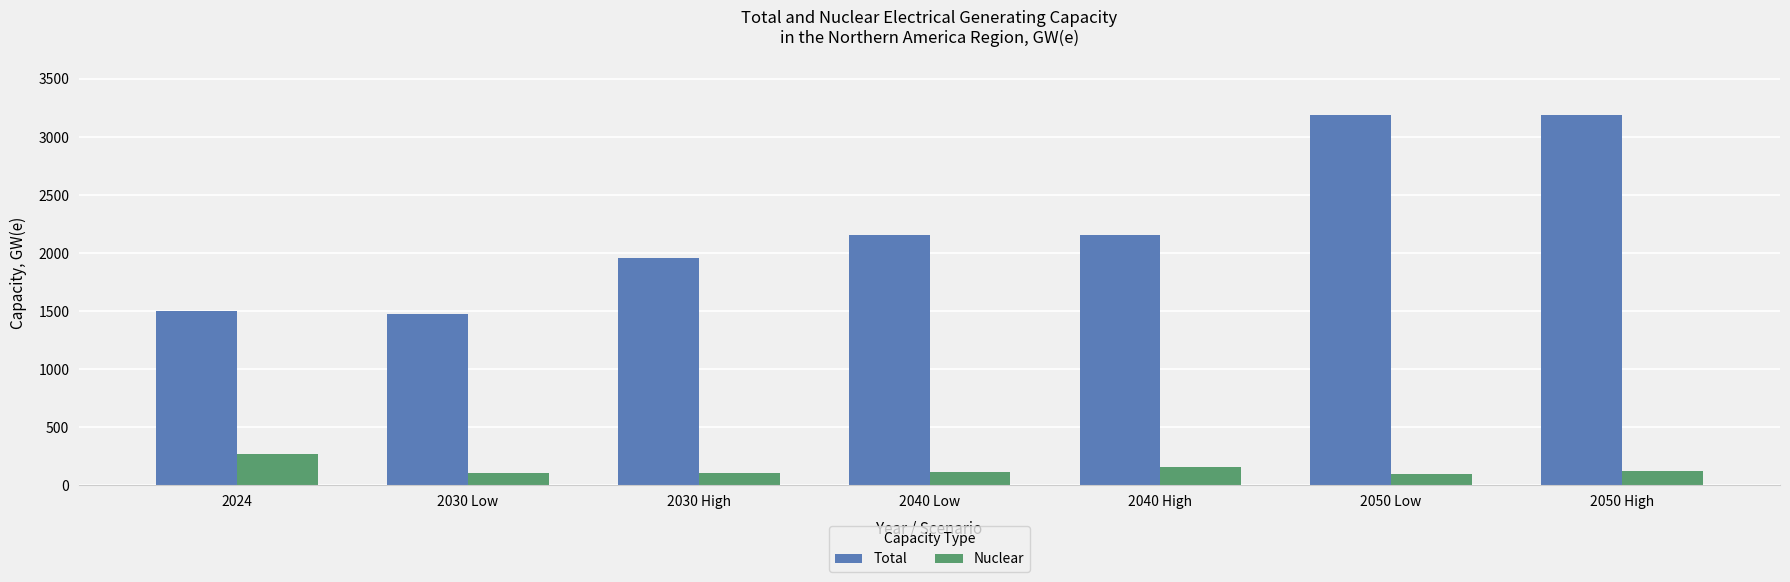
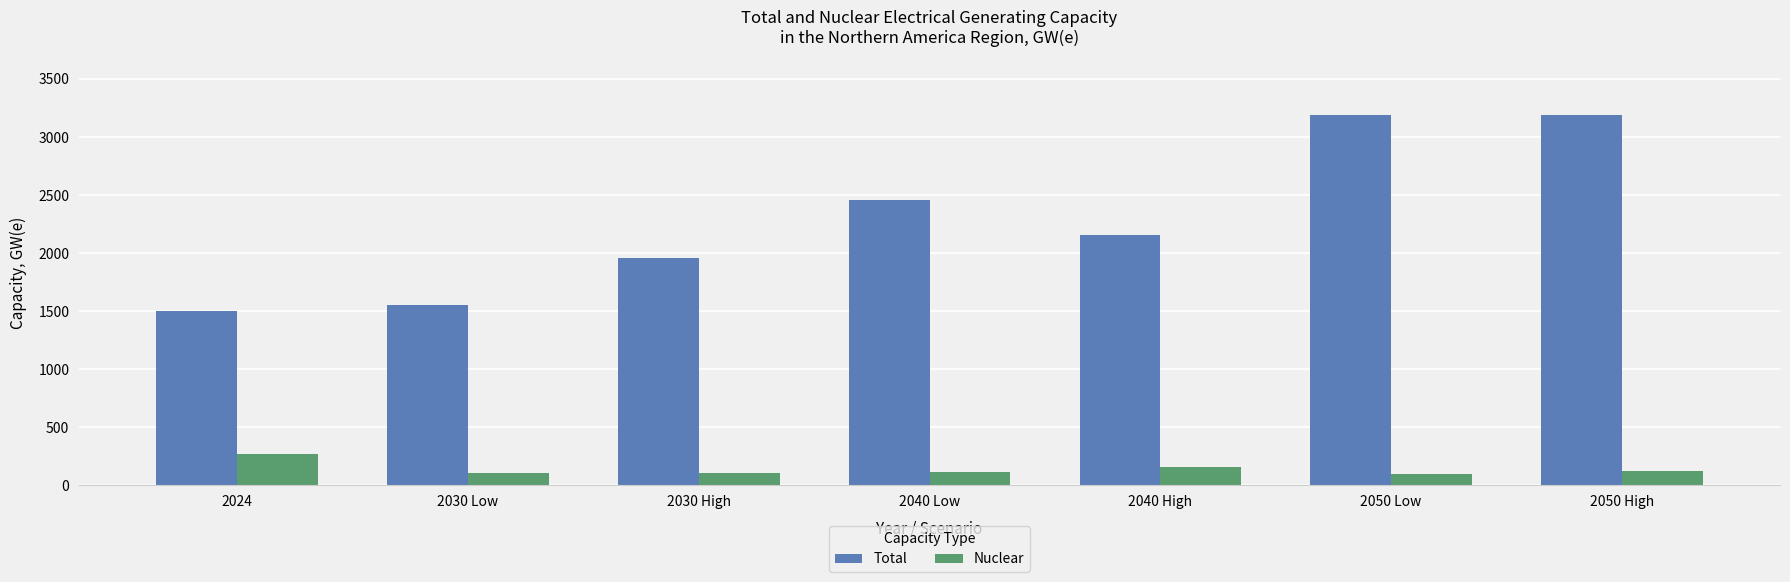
  {
    "Total": {
      "2024": 1500,
-     "2030 Low": 1480,
+     "2030 Low": 1550,
      "2030 High": 1960,
-     "2040 Low": 2150,
+     "2040 Low": 2460,
      "2040 High": 2150,
      "2050 Low": 3190,
      "2050 High": 3190
    },
    "Nuclear": {
      "2024": 270,
      "2030 Low": 110,
      "2030 High": 110,
      "2040 Low": 110,
      "2040 High": 160,
      "2050 Low": 100,
      "2050 High": 120
    }
  }
